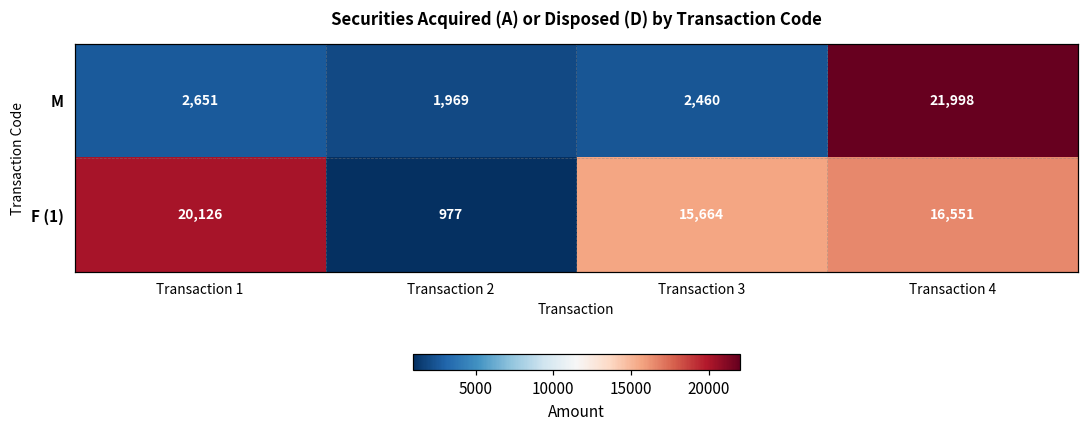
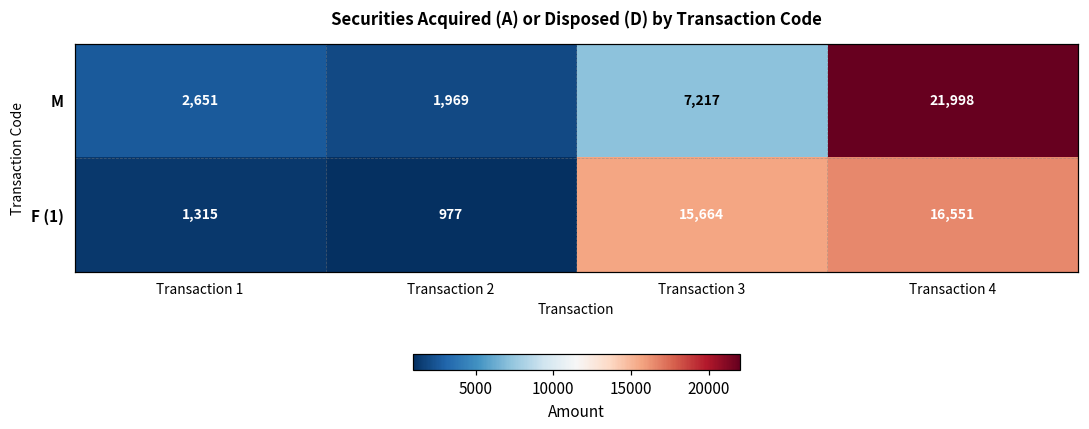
  {
    "M": {
      "Transaction 1": "2,651",
      "Transaction 2": "1,969",
-     "Transaction 3": "2,460",
+     "Transaction 3": "7,217",
      "Transaction 4": "21,998"
    },
    "F (1)": {
-     "Transaction 1": "20,126",
+     "Transaction 1": "1,315",
      "Transaction 2": "977",
      "Transaction 3": "15,664",
      "Transaction 4": "16,551"
    }
  }
